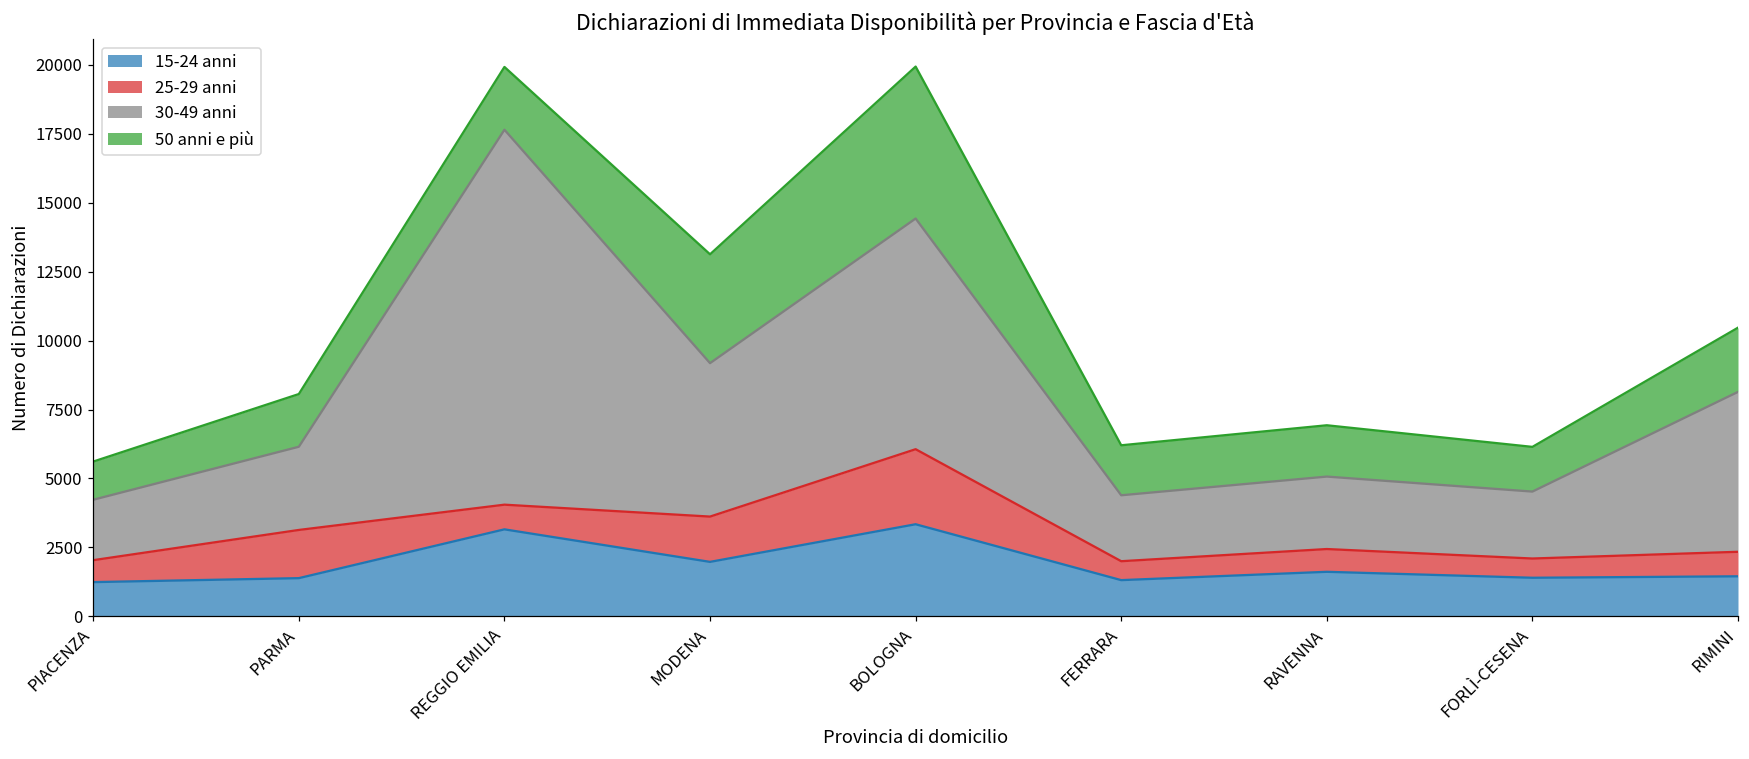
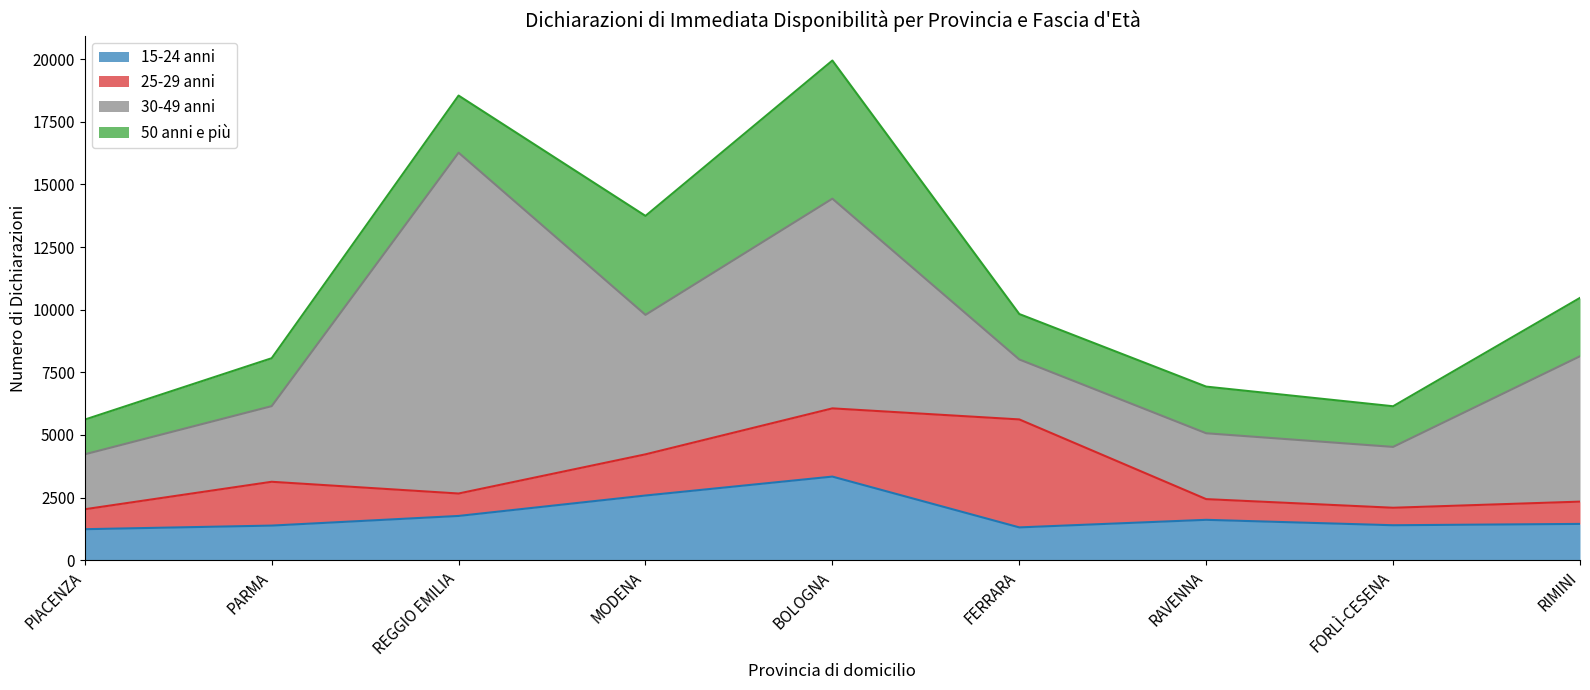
  {
    "15-24 anni": {
      "PIACENZA": 1200,
      "PARMA": 1400,
-     "REGGIO EMILIA": 3200,
-     "MODENA": 2000,
+     "REGGIO EMILIA": 1800,
+     "MODENA": 2600,
      "BOLOGNA": 3300,
      "FERRARA": 1300,
      "RAVENNA": 1600,
      "FORLÌ-CESENA": 1400,
      "RIMINI": 1500
    },
    "25-29 anni": {
      "PIACENZA": 800,
      "PARMA": 1700,
      "REGGIO EMILIA": 900,
      "MODENA": 1600,
      "BOLOGNA": 2700,
-     "FERRARA": 700,
+     "FERRARA": 4300,
      "RAVENNA": 800,
      "FORLÌ-CESENA": 700,
      "RIMINI": 900
    },
    "30-49 anni": {
      "PIACENZA": 2200,
      "PARMA": 3000,
      "REGGIO EMILIA": 13600,
      "MODENA": 5600,
      "BOLOGNA": 8400,
      "FERRARA": 2400,
      "RAVENNA": 2600,
      "FORLÌ-CESENA": 2400,
      "RIMINI": 5800
    },
    "50 anni e più": {
      "PIACENZA": 1400,
      "PARMA": 1900,
      "REGGIO EMILIA": 2300,
      "MODENA": 3900,
      "BOLOGNA": 5500,
      "FERRARA": 1800,
      "RAVENNA": 1900,
      "FORLÌ-CESENA": 1600,
      "RIMINI": 2300
    }
  }
